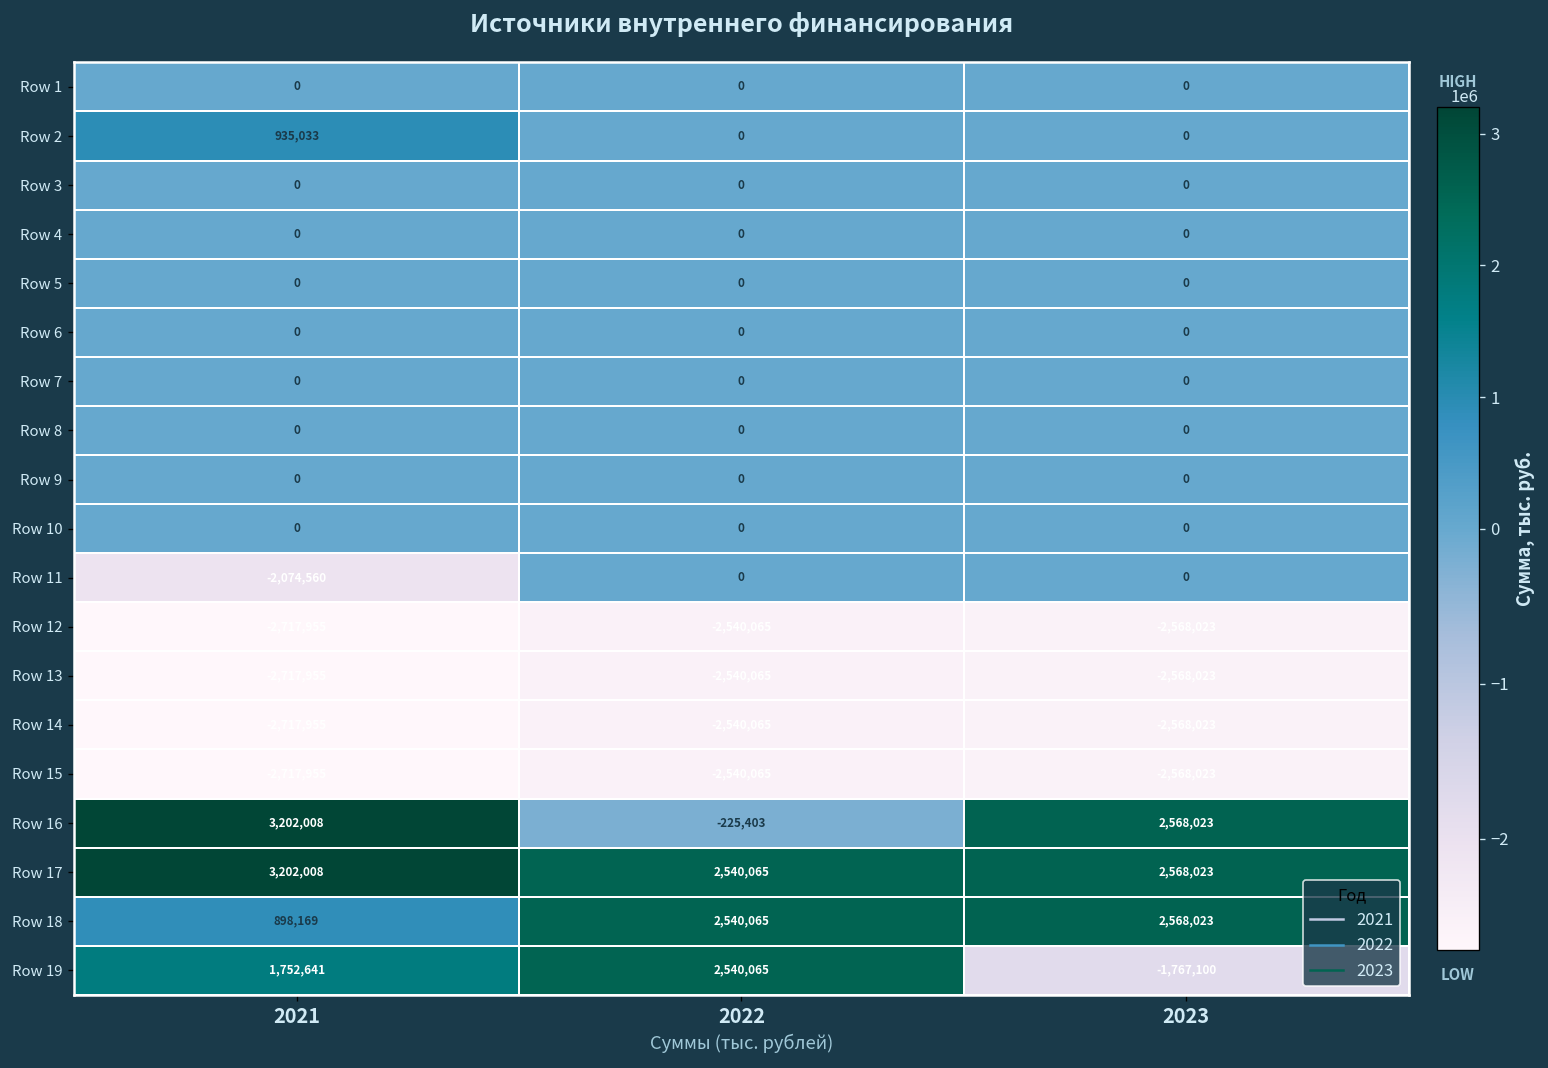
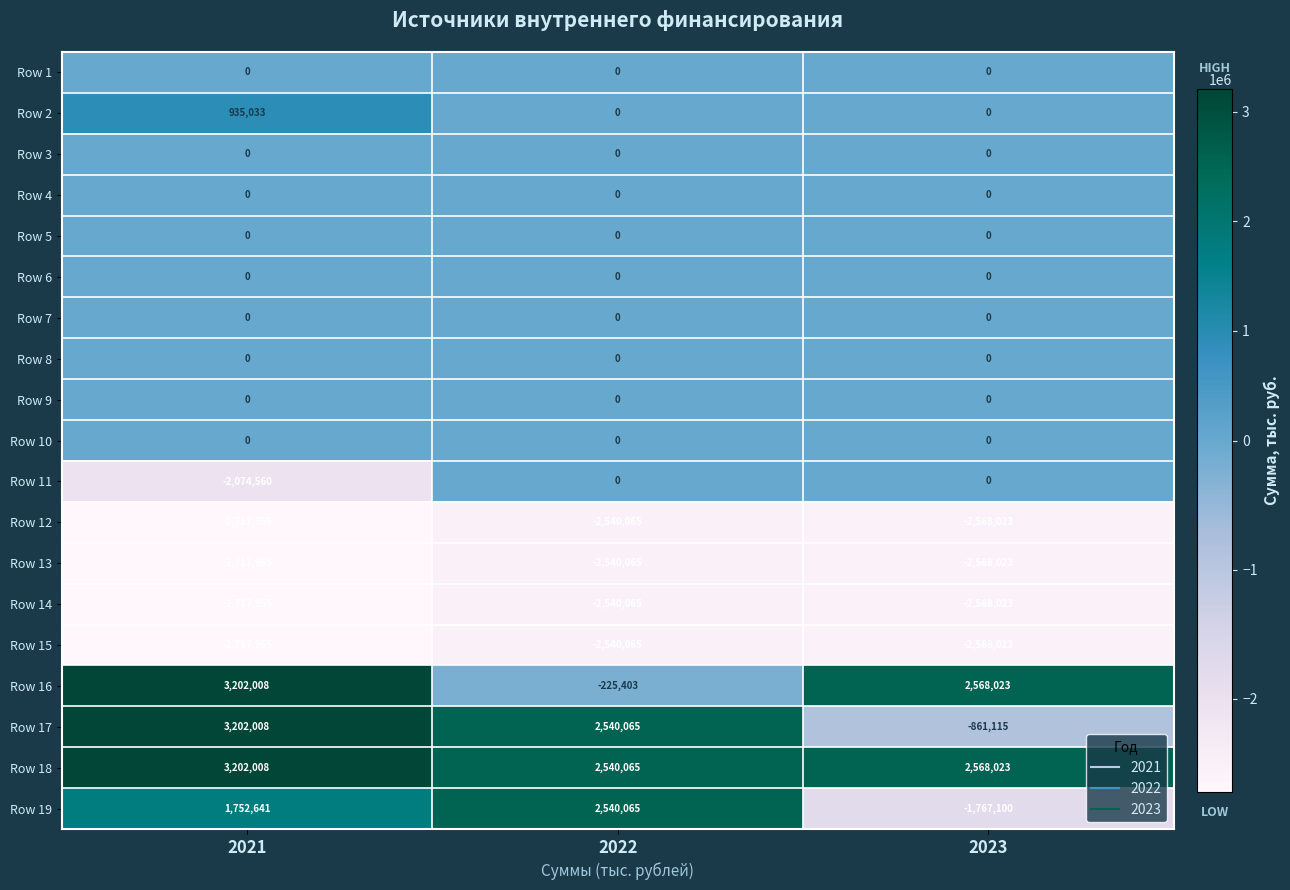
  {
    "Row 1": {
      "2021": "0",
      "2022": "0",
      "2023": "0"
    },
    "Row 2": {
      "2021": "935,033",
      "2022": "0",
      "2023": "0"
    },
    "Row 3": {
      "2021": "0",
      "2022": "0",
      "2023": "0"
    },
    "Row 4": {
      "2021": "0",
      "2022": "0",
      "2023": "0"
    },
    "Row 5": {
      "2021": "0",
      "2022": "0",
      "2023": "0"
    },
    "Row 6": {
      "2021": "0",
      "2022": "0",
      "2023": "0"
    },
    "Row 7": {
      "2021": "0",
      "2022": "0",
      "2023": "0"
    },
    "Row 8": {
      "2021": "0",
      "2022": "0",
      "2023": "0"
    },
    "Row 9": {
      "2021": "0",
      "2022": "0",
      "2023": "0"
    },
    "Row 10": {
      "2021": "0",
      "2022": "0",
      "2023": "0"
    },
    "Row 11": {
      "2022": "0",
      "2023": "0"
    },
    "Row 16": {
      "2021": "3,202,008",
      "2022": "-225,403",
      "2023": "2,568,023"
    },
    "Row 17": {
      "2021": "3,202,008",
      "2022": "2,540,065",
-     "2023": "2,568,023"
+     "2023": "-861,115"
    },
    "Row 18": {
-     "2021": "898,169",
+     "2021": "3,202,008",
      "2022": "2,540,065",
      "2023": "2,568,023"
    },
    "Row 19": {
      "2021": "1,752,641",
      "2022": "2,540,065"
    }
  }
